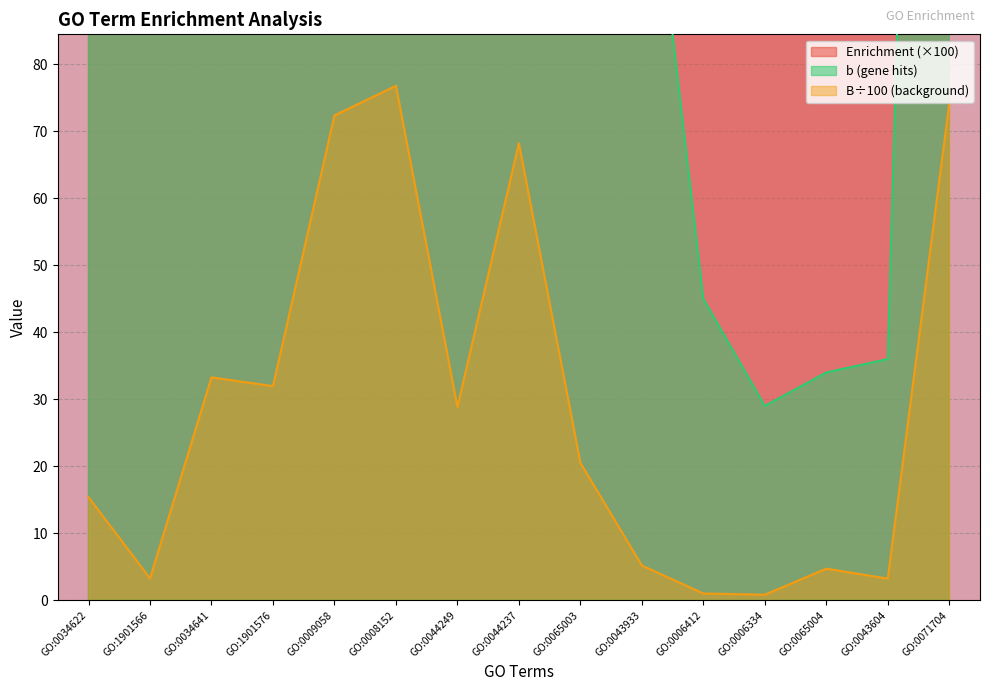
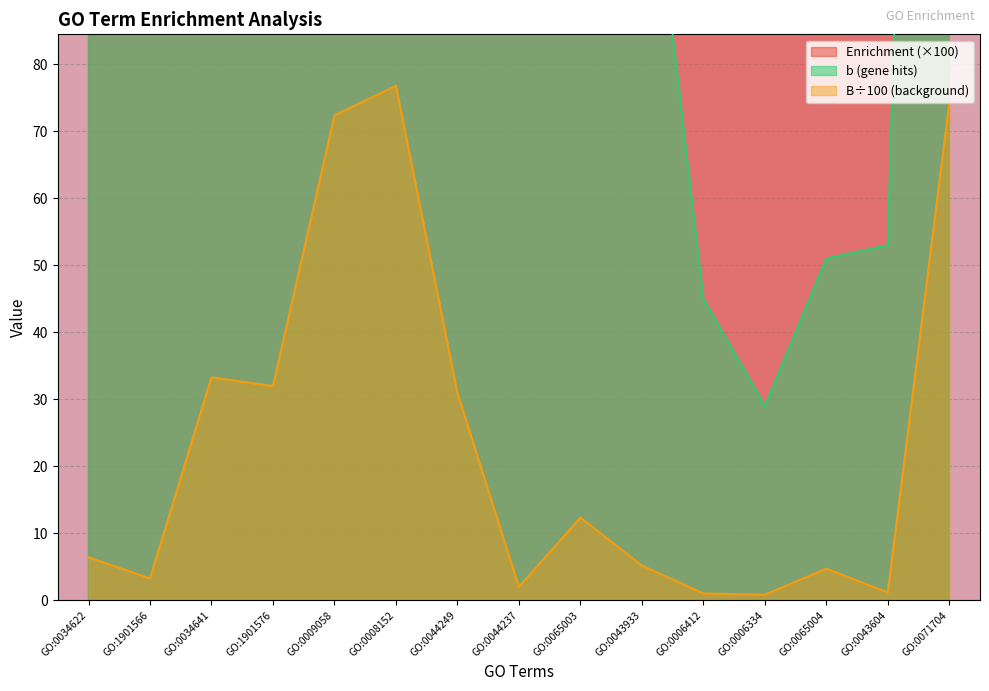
  {
    "b (gene hits)": {
      "GO:0006412": 45,
      "GO:0006334": 29,
-     "GO:0065004": 34,
-     "GO:0043604": 36
+     "GO:0065004": 51,
+     "GO:0043604": 53
    },
    "B÷100 (background)": {
-     "GO:0034622": 15,
+     "GO:0034622": 6,
      "GO:1901566": 3,
      "GO:0034641": 33,
      "GO:1901576": 32,
      "GO:0009058": 72,
      "GO:0008152": 77,
-     "GO:0044249": 29,
-     "GO:0044237": 68,
-     "GO:0065003": 21,
+     "GO:0044249": 31,
+     "GO:0044237": 2,
+     "GO:0065003": 12,
      "GO:0043933": 5,
      "GO:0006412": 1,
      "GO:0006334": 1,
      "GO:0065004": 5,
-     "GO:0043604": 3,
+     "GO:0043604": 1,
      "GO:0071704": 74
    }
  }
